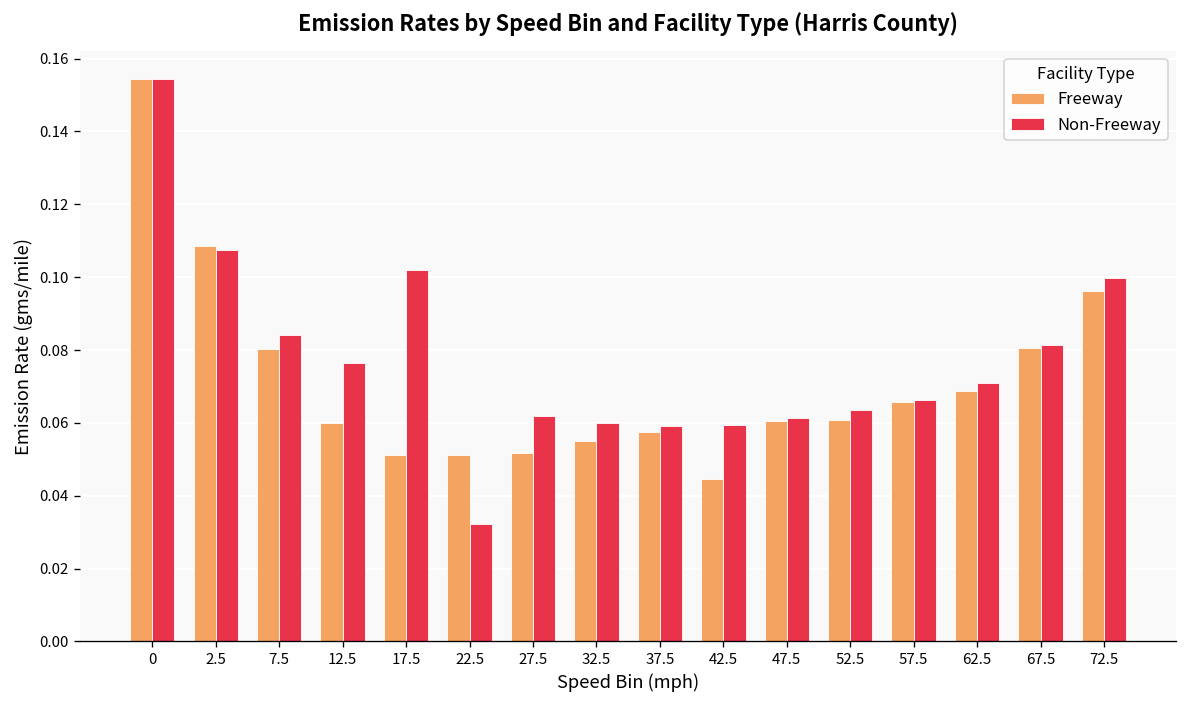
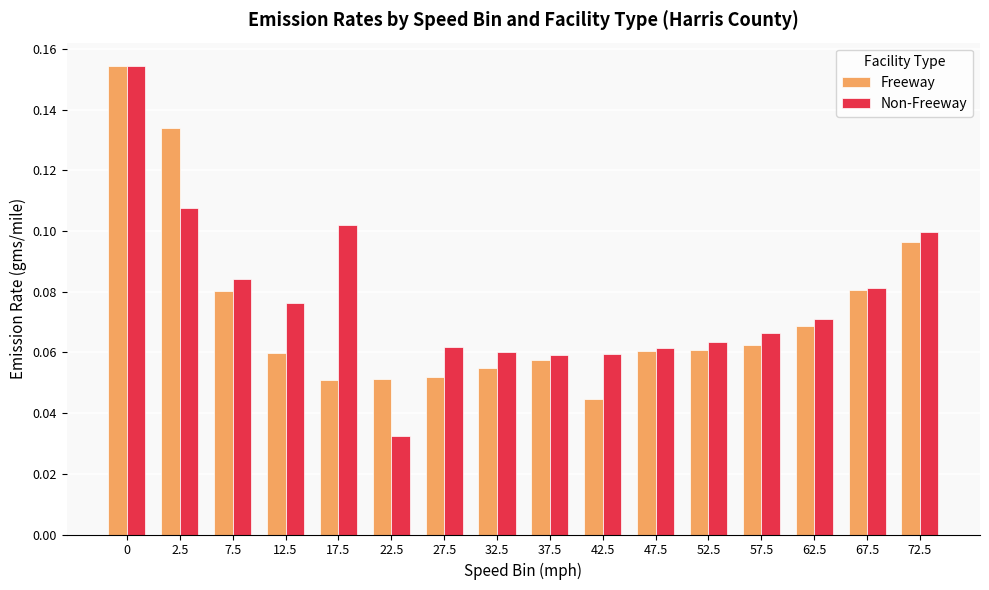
  {
    "Freeway": {
      "0": 0.154,
-     "2.5": 0.109,
+     "2.5": 0.134,
      "7.5": 0.080,
      "12.5": 0.060,
      "17.5": 0.051,
      "22.5": 0.051,
      "27.5": 0.052,
      "32.5": 0.055,
      "37.5": 0.058,
      "42.5": 0.045,
      "47.5": 0.060,
      "52.5": 0.061,
-     "57.5": 0.066,
+     "57.5": 0.063,
      "62.5": 0.069,
      "67.5": 0.081,
      "72.5": 0.096
    },
    "Non-Freeway": {
      "0": 0.154,
      "2.5": 0.108,
      "7.5": 0.084,
      "12.5": 0.076,
      "17.5": 0.102,
      "22.5": 0.032,
      "27.5": 0.062,
      "32.5": 0.060,
      "37.5": 0.059,
      "42.5": 0.059,
      "47.5": 0.061,
      "52.5": 0.064,
      "57.5": 0.066,
      "62.5": 0.071,
      "67.5": 0.081,
      "72.5": 0.100
    }
  }
